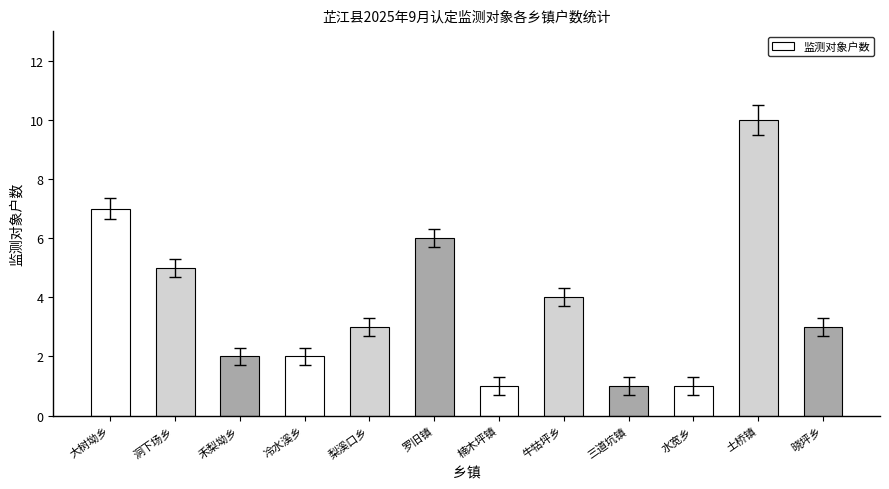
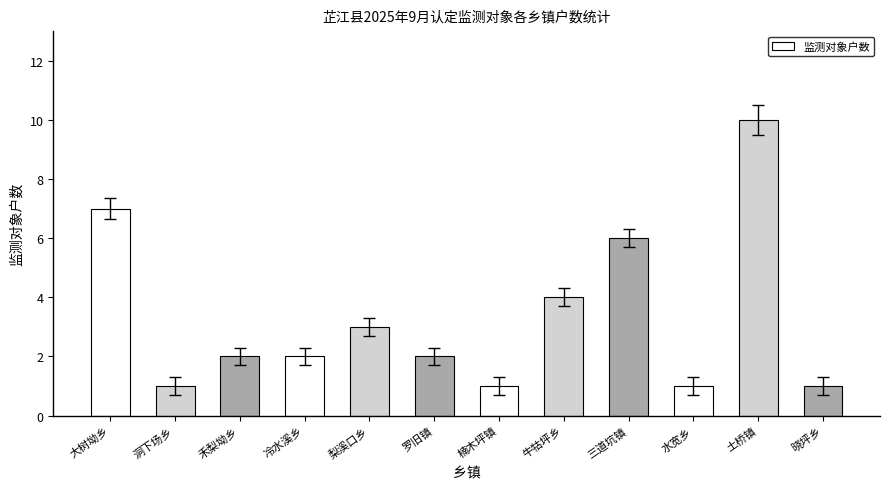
  {
    "监测对象户数": {
      "大树坳乡": 7,
-     "洞下场乡": 5,
+     "洞下场乡": 1,
      "禾梨坳乡": 2,
      "冷水溪乡": 2,
      "梨溪口乡": 3,
-     "罗旧镇": 6,
+     "罗旧镇": 2,
      "楠木坪镇": 1,
      "牛牯坪乡": 4,
-     "三道坑镇": 1,
+     "三道坑镇": 6,
      "水宽乡": 1,
      "土桥镇": 10,
-     "晓坪乡": 3
+     "晓坪乡": 1
    }
  }
